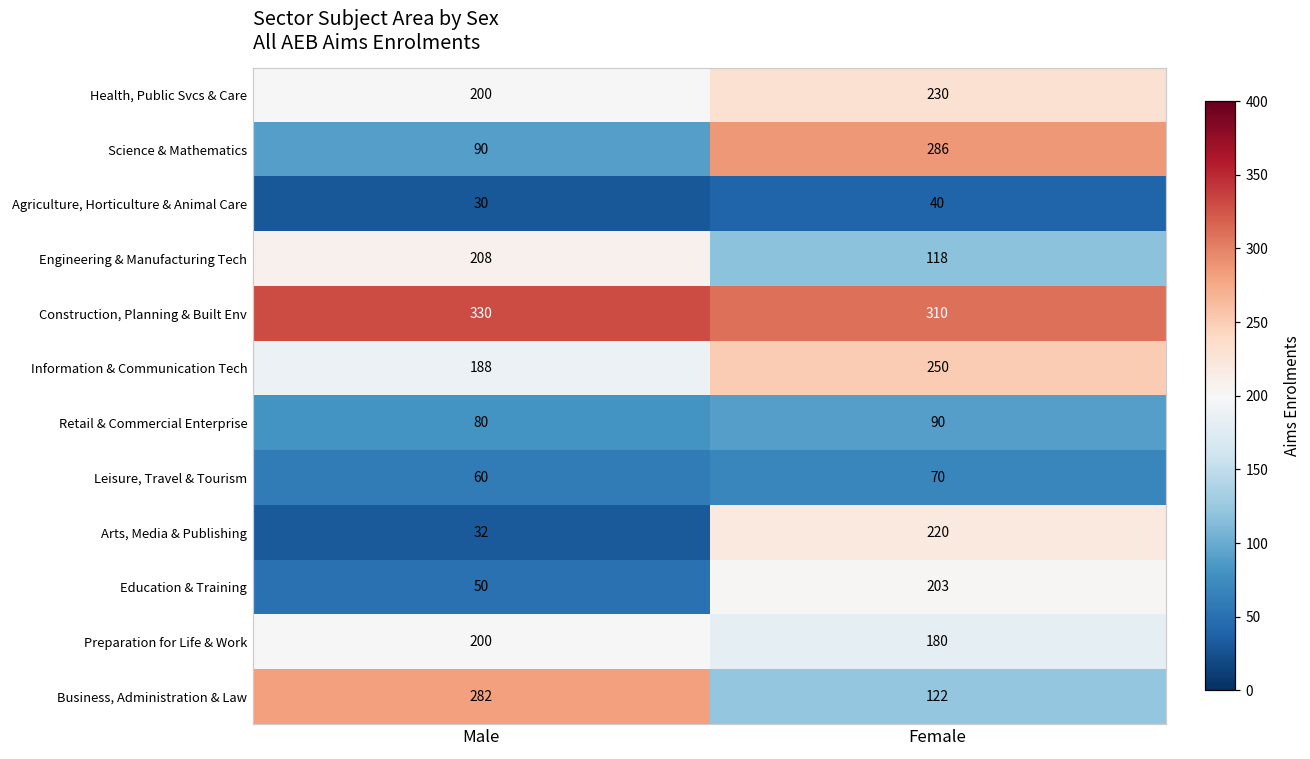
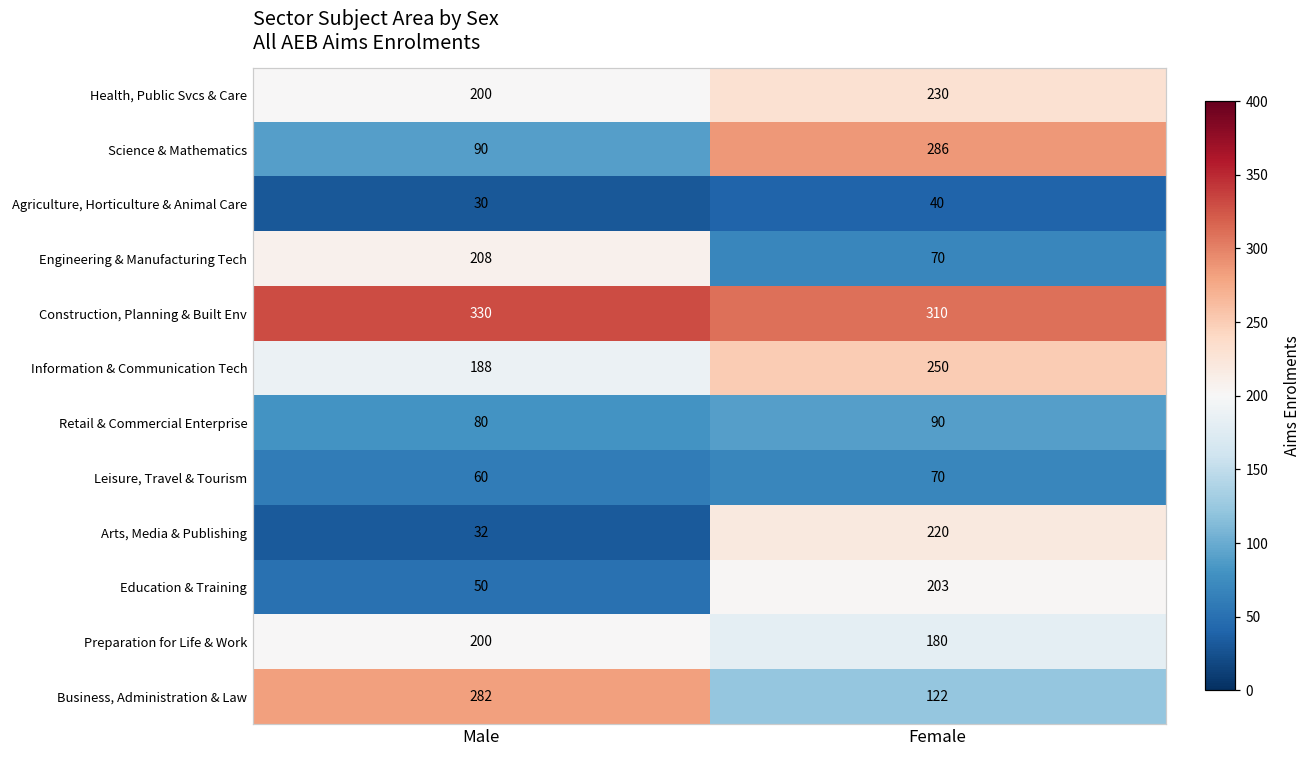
  {
    "Health, Public Svcs & Care": {
      "Male": 200,
      "Female": 230
    },
    "Science & Mathematics": {
      "Male": 90,
      "Female": 286
    },
    "Agriculture, Horticulture & Animal Care": {
      "Male": 30,
      "Female": 40
    },
    "Engineering & Manufacturing Tech": {
      "Male": 208,
-     "Female": 118
+     "Female": 70
    },
    "Construction, Planning & Built Env": {
      "Male": 330,
      "Female": 310
    },
    "Information & Communication Tech": {
      "Male": 188,
      "Female": 250
    },
    "Retail & Commercial Enterprise": {
      "Male": 80,
      "Female": 90
    },
    "Leisure, Travel & Tourism": {
      "Male": 60,
      "Female": 70
    },
    "Arts, Media & Publishing": {
      "Male": 32,
      "Female": 220
    },
    "Education & Training": {
      "Male": 50,
      "Female": 203
    },
    "Preparation for Life & Work": {
      "Male": 200,
      "Female": 180
    },
    "Business, Administration & Law": {
      "Male": 282,
      "Female": 122
    }
  }
